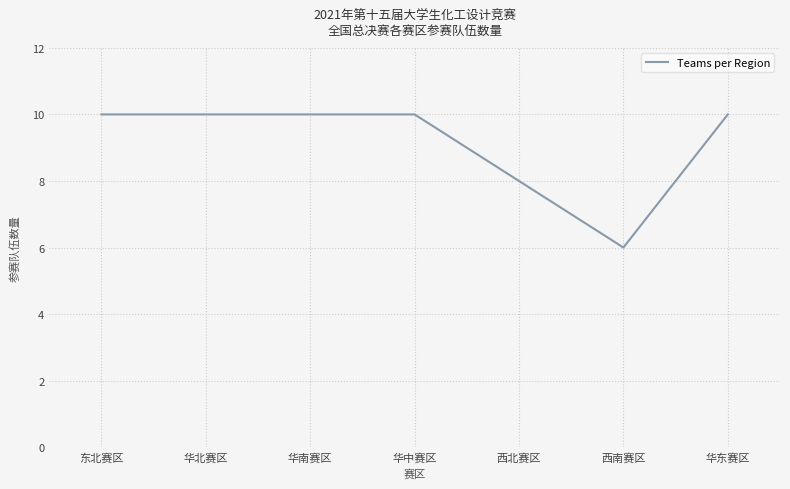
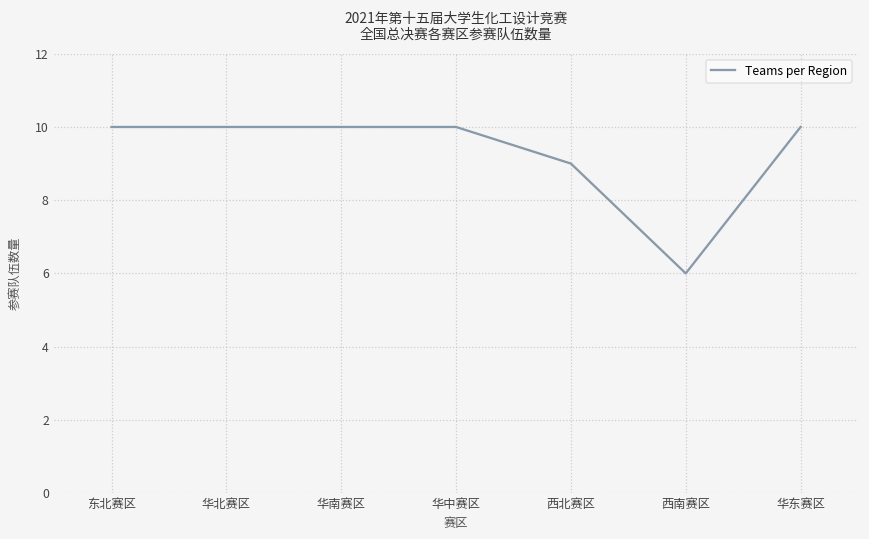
  {
    "东北赛区": 10,
    "华北赛区": 10,
    "华南赛区": 10,
    "华中赛区": 10,
-   "西北赛区": 8,
+   "西北赛区": 9,
    "西南赛区": 6,
    "华东赛区": 10
  }
